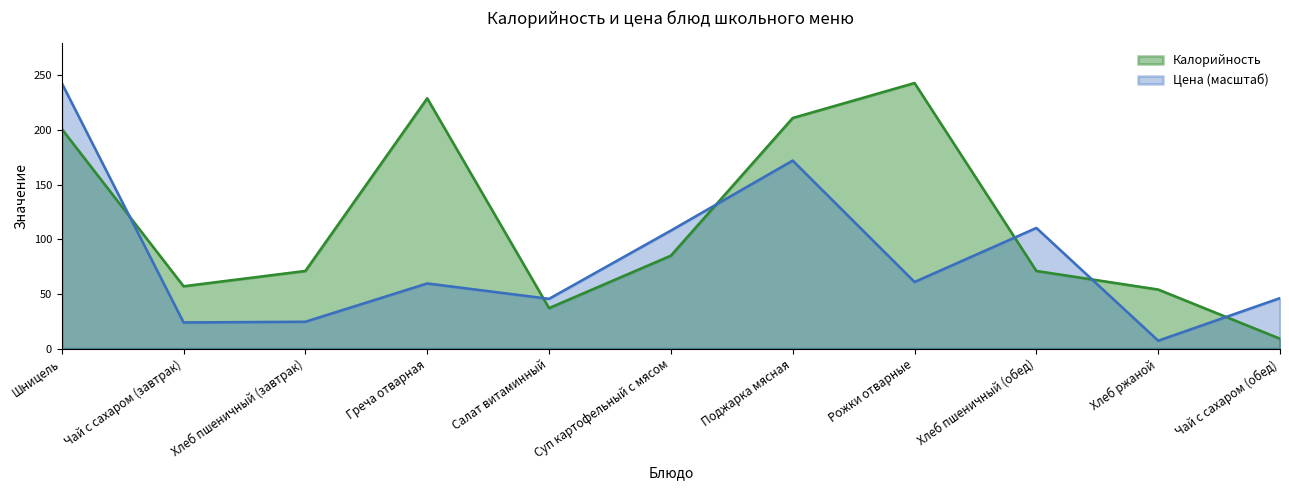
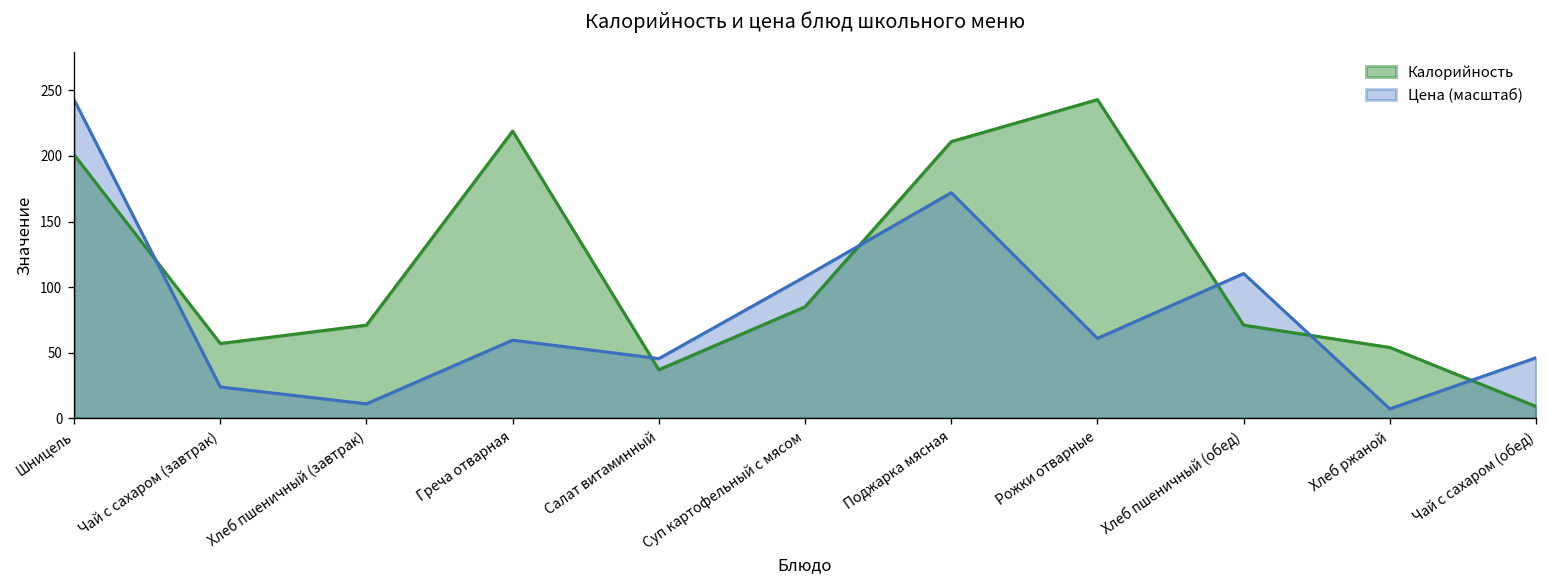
  {
    "Калорийность": {
      "Шницель": 201,
      "Чай с сахаром (завтрак)": 57,
      "Хлеб пшеничный (завтрак)": 71,
-     "Греча отварная": 229,
+     "Греча отварная": 219,
      "Салат витаминный": 37,
      "Суп картофельный с мясом": 85,
      "Поджарка мясная": 211,
      "Рожки отварные": 243,
      "Хлеб пшеничный (обед)": 71,
      "Хлеб ржаной": 54,
      "Чай с сахаром (обед)": 9
    },
    "Цена (масштаб)": {
      "Шницель": 243,
      "Чай с сахаром (завтрак)": 24,
-     "Хлеб пшеничный (завтрак)": 25,
+     "Хлеб пшеничный (завтрак)": 11,
      "Греча отварная": 60,
      "Салат витаминный": 45,
      "Суп картофельный с мясом": 108,
      "Поджарка мясная": 172,
      "Рожки отварные": 61,
      "Хлеб пшеничный (обед)": 110,
      "Хлеб ржаной": 7,
      "Чай с сахаром (обед)": 46
    }
  }
